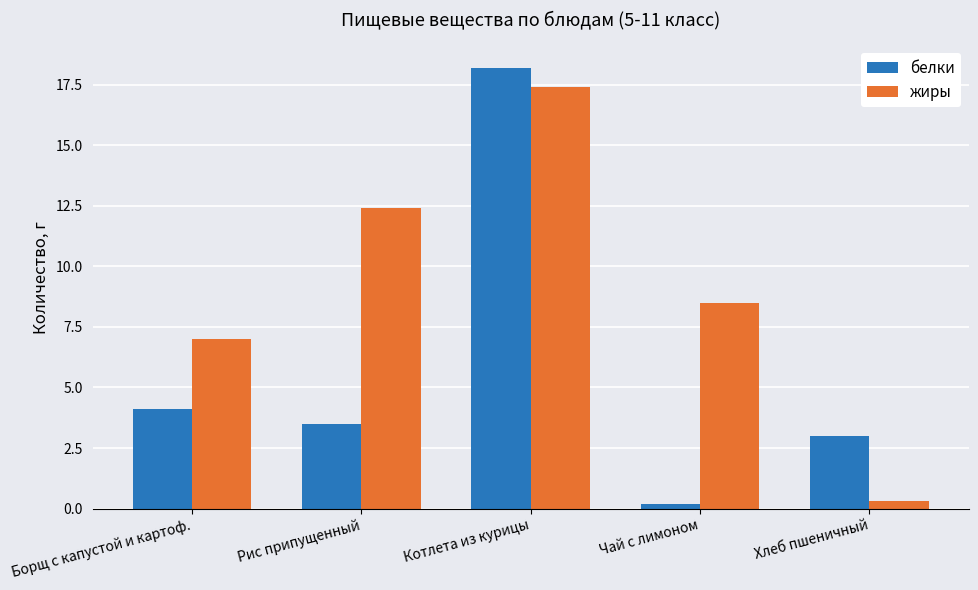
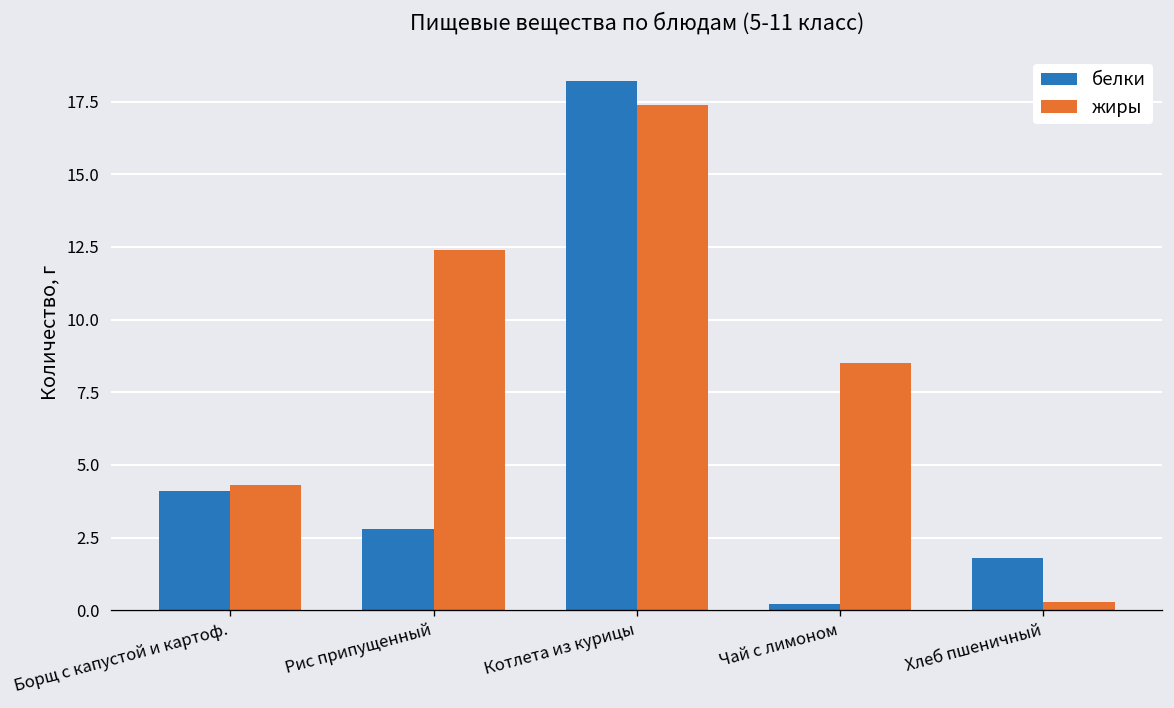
  {
    "белки": {
      "Борщ с капустой и картоф.": 4.1,
-     "Рис припущенный": 3.5,
+     "Рис припущенный": 2.8,
      "Котлета из курицы": 18.2,
      "Чай с лимоном": 0.2,
-     "Хлеб пшеничный": 3.0
+     "Хлеб пшеничный": 1.8
    },
    "жиры": {
-     "Борщ с капустой и картоф.": 7.0,
+     "Борщ с капустой и картоф.": 4.3,
      "Рис припущенный": 12.4,
      "Котлета из курицы": 17.4,
      "Чай с лимоном": 8.5,
      "Хлеб пшеничный": 0.3
    }
  }
